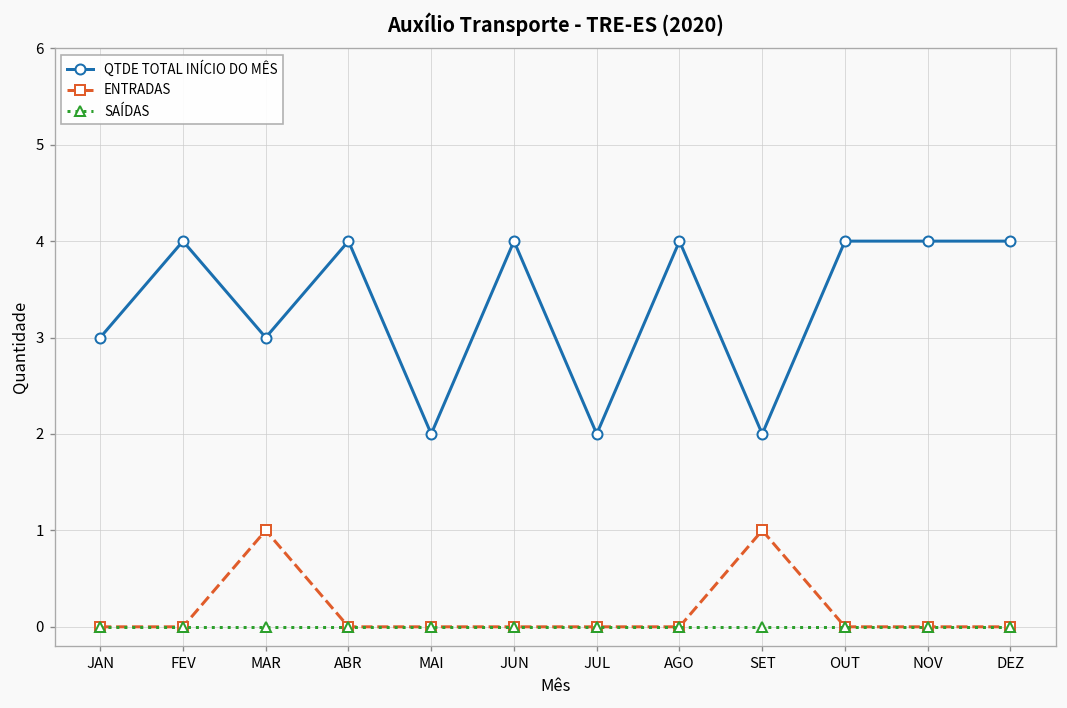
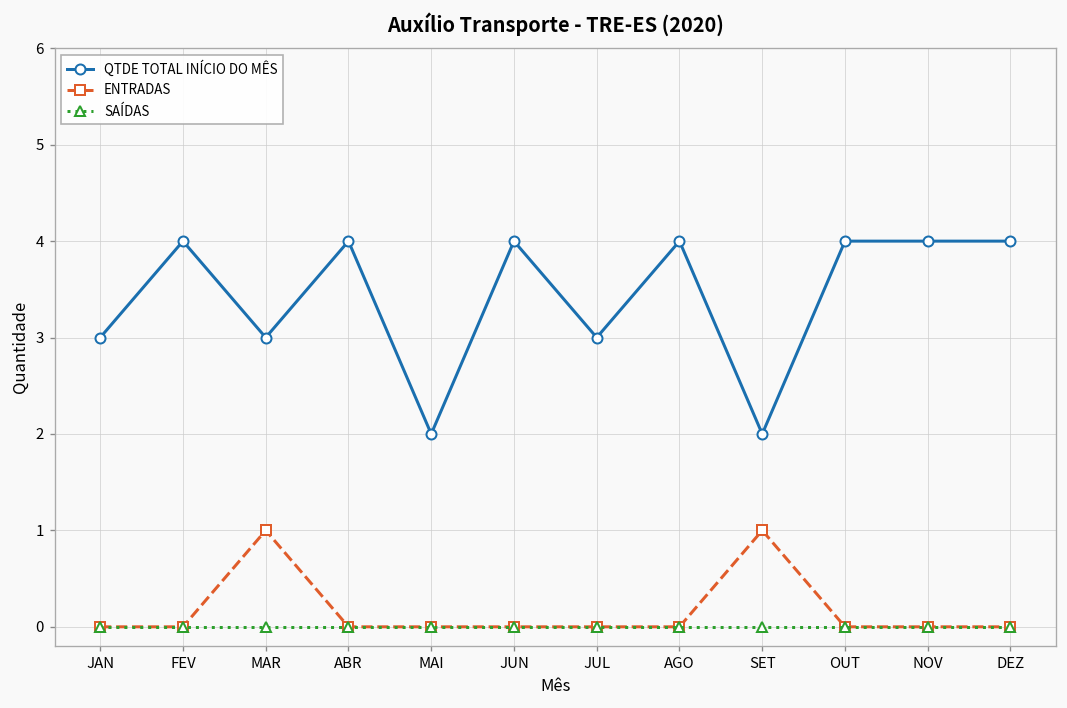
  {
    "QTDE TOTAL INÍCIO DO MÊS": {
      "JAN": 3,
      "FEV": 4,
      "MAR": 3,
      "ABR": 4,
      "MAI": 2,
      "JUN": 4,
-     "JUL": 2,
+     "JUL": 3,
      "AGO": 4,
      "SET": 2,
      "OUT": 4,
      "NOV": 4,
      "DEZ": 4
    },
    "ENTRADAS": {
      "MAR": 1,
      "SET": 1
    },
    "SAÍDAS": {
      "MAR": 0,
      "SET": 0
    }
  }
